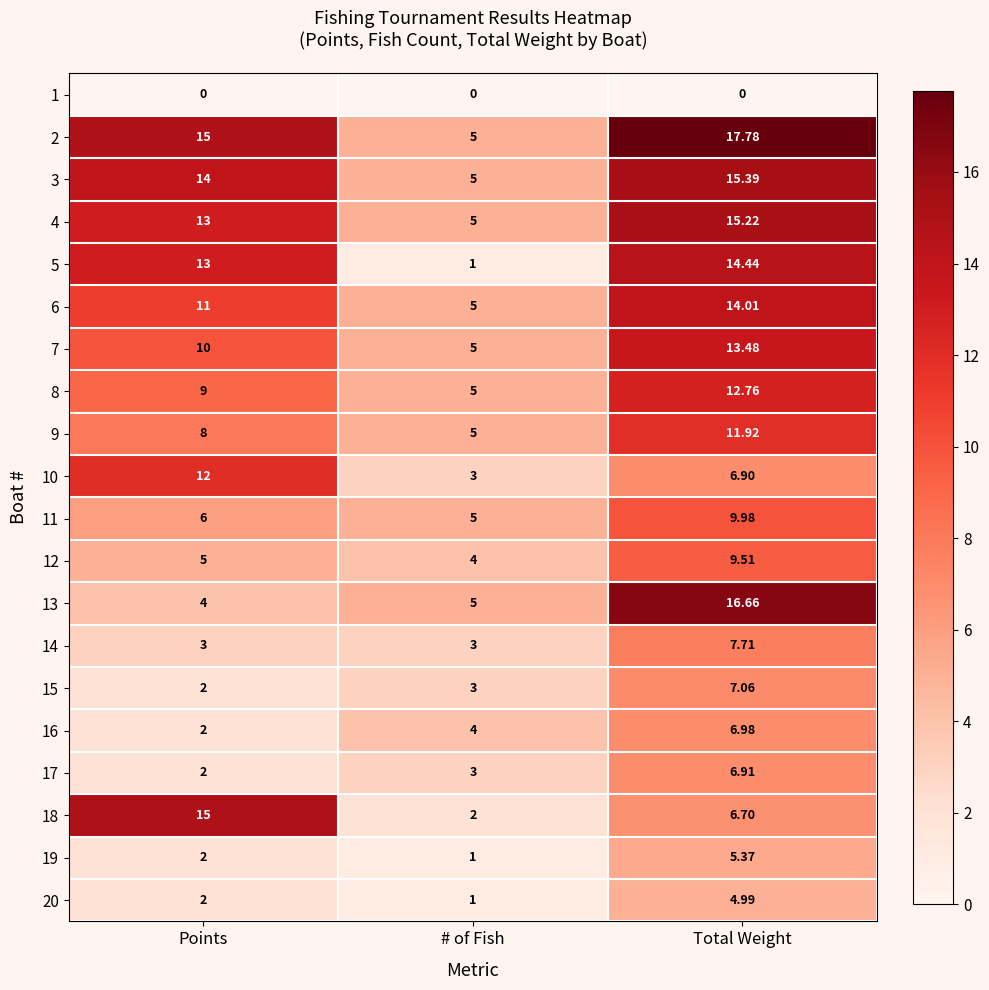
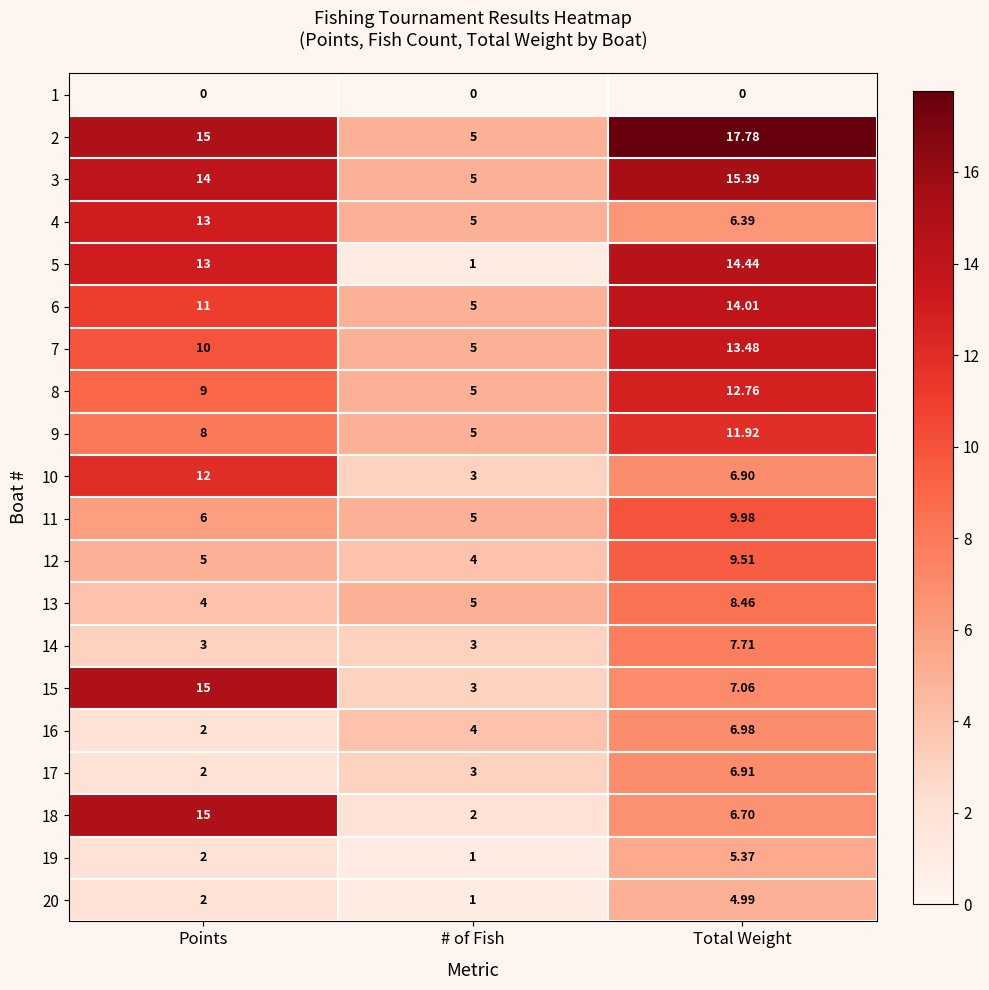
  {
    "1": {
      "Points": 0,
      "# of Fish": 0,
      "Total Weight": 0
    },
    "2": {
      "Points": 15,
      "# of Fish": 5,
      "Total Weight": 17.78
    },
    "3": {
      "Points": 14,
      "# of Fish": 5,
      "Total Weight": 15.39
    },
    "4": {
      "Points": 13,
      "# of Fish": 5,
-     "Total Weight": 15.22
+     "Total Weight": 6.39
    },
    "5": {
      "Points": 13,
      "# of Fish": 1,
      "Total Weight": 14.44
    },
    "6": {
      "Points": 11,
      "# of Fish": 5,
      "Total Weight": 14.01
    },
    "7": {
      "Points": 10,
      "# of Fish": 5,
      "Total Weight": 13.48
    },
    "8": {
      "Points": 9,
      "# of Fish": 5,
      "Total Weight": 12.76
    },
    "9": {
      "Points": 8,
      "# of Fish": 5,
      "Total Weight": 11.92
    },
    "10": {
      "Points": 12,
      "# of Fish": 3,
      "Total Weight": 6.90
    },
    "11": {
      "Points": 6,
      "# of Fish": 5,
      "Total Weight": 9.98
    },
    "12": {
      "Points": 5,
      "# of Fish": 4,
      "Total Weight": 9.51
    },
    "13": {
      "Points": 4,
      "# of Fish": 5,
-     "Total Weight": 16.66
+     "Total Weight": 8.46
    },
    "14": {
      "Points": 3,
      "# of Fish": 3,
      "Total Weight": 7.71
    },
    "15": {
-     "Points": 2,
+     "Points": 15,
      "# of Fish": 3,
      "Total Weight": 7.06
    },
    "16": {
      "Points": 2,
      "# of Fish": 4,
      "Total Weight": 6.98
    },
    "17": {
      "Points": 2,
      "# of Fish": 3,
      "Total Weight": 6.91
    },
    "18": {
      "Points": 15,
      "# of Fish": 2,
      "Total Weight": 6.70
    },
    "19": {
      "Points": 2,
      "# of Fish": 1,
      "Total Weight": 5.37
    },
    "20": {
      "Points": 2,
      "# of Fish": 1,
      "Total Weight": 4.99
    }
  }
